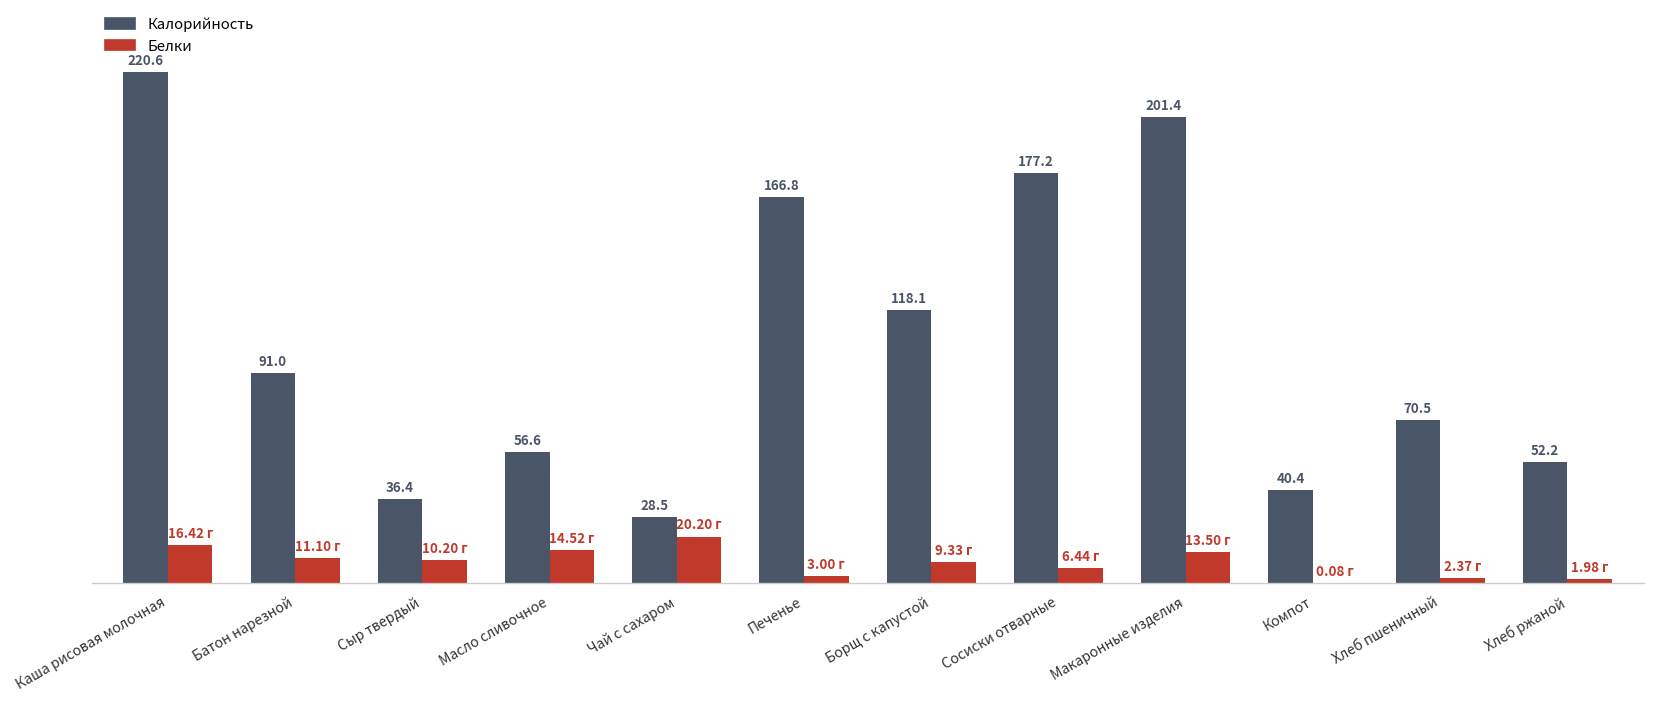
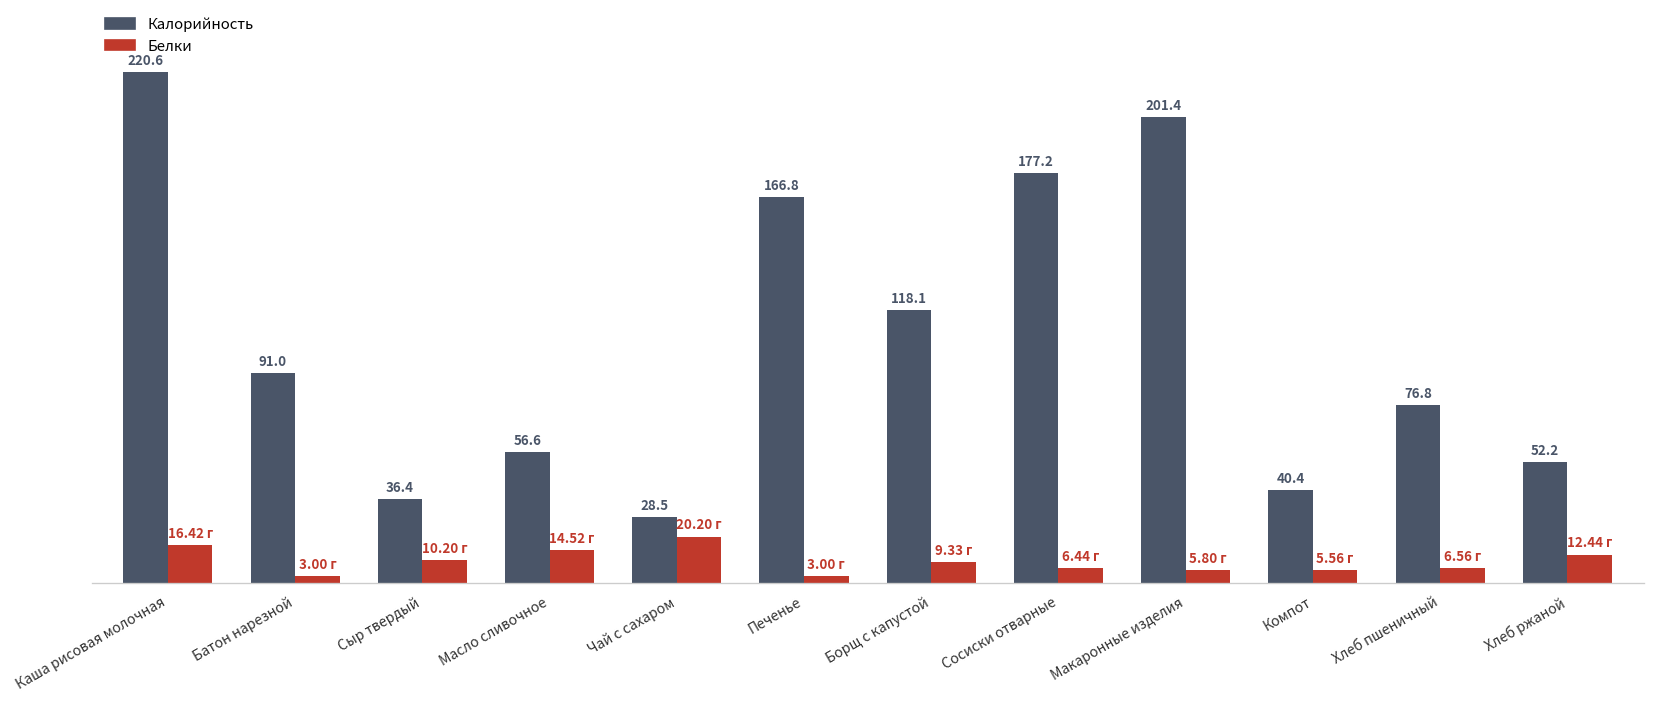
  {
    "Калорийность": {
      "Каша рисовая молочная": 220.6,
      "Батон нарезной": 91.0,
      "Сыр твердый": 36.4,
      "Масло сливочное": 56.6,
      "Чай с сахаром": 28.5,
      "Печенье": 166.8,
      "Борщ с капустой": 118.1,
      "Сосиски отварные": 177.2,
      "Макаронные изделия": 201.4,
      "Компот": 40.4,
-     "Хлеб пшеничный": 70.5,
+     "Хлеб пшеничный": 76.8,
      "Хлеб ржаной": 52.2
    },
    "Белки": {
      "Каша рисовая молочная": 16.42,
-     "Батон нарезной": 11.10,
+     "Батон нарезной": 3.00,
      "Сыр твердый": 10.20,
      "Масло сливочное": 14.52,
      "Чай с сахаром": 20.20,
      "Печенье": 3.00,
      "Борщ с капустой": 9.33,
      "Сосиски отварные": 6.44,
-     "Макаронные изделия": 13.50,
-     "Компот": 0.08,
-     "Хлеб пшеничный": 2.37,
-     "Хлеб ржаной": 1.98
+     "Макаронные изделия": 5.80,
+     "Компот": 5.56,
+     "Хлеб пшеничный": 6.56,
+     "Хлеб ржаной": 12.44
    }
  }
